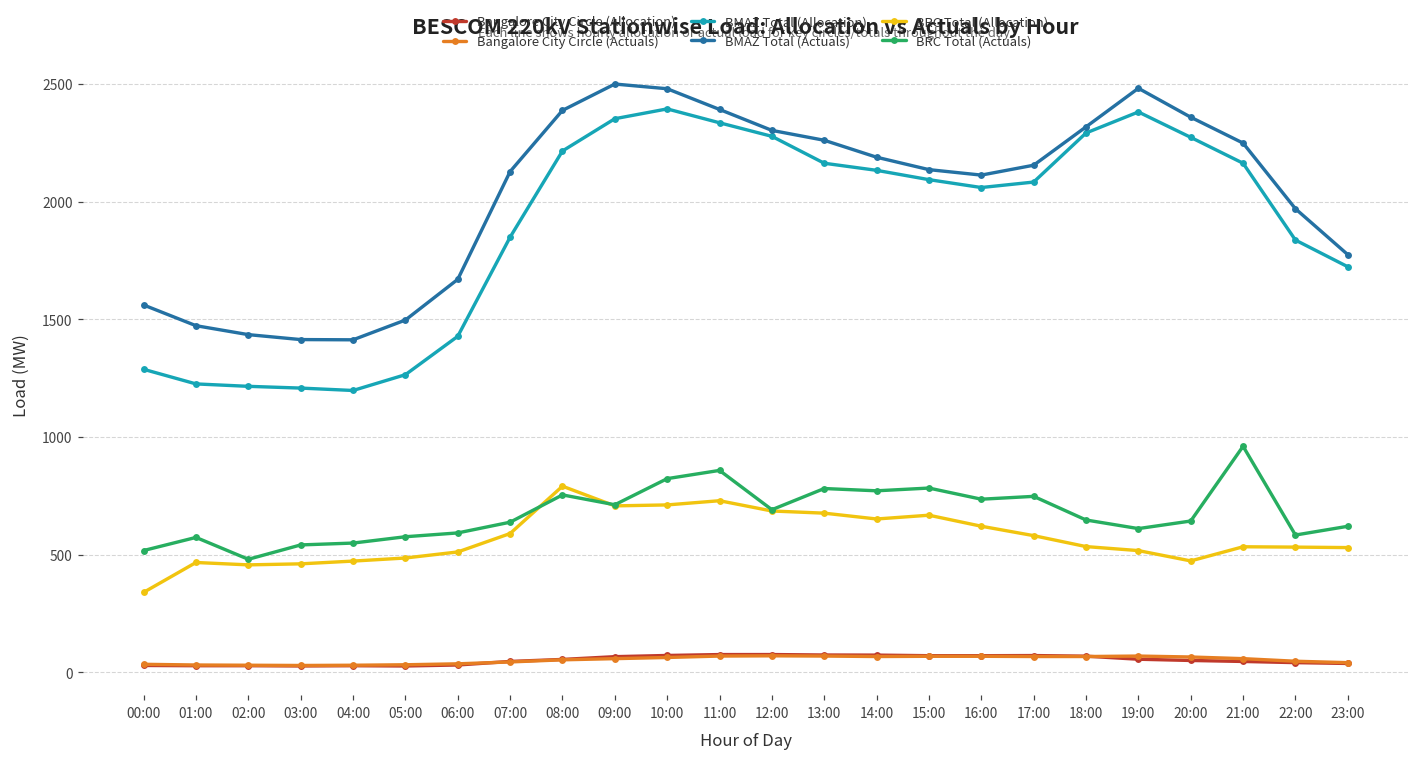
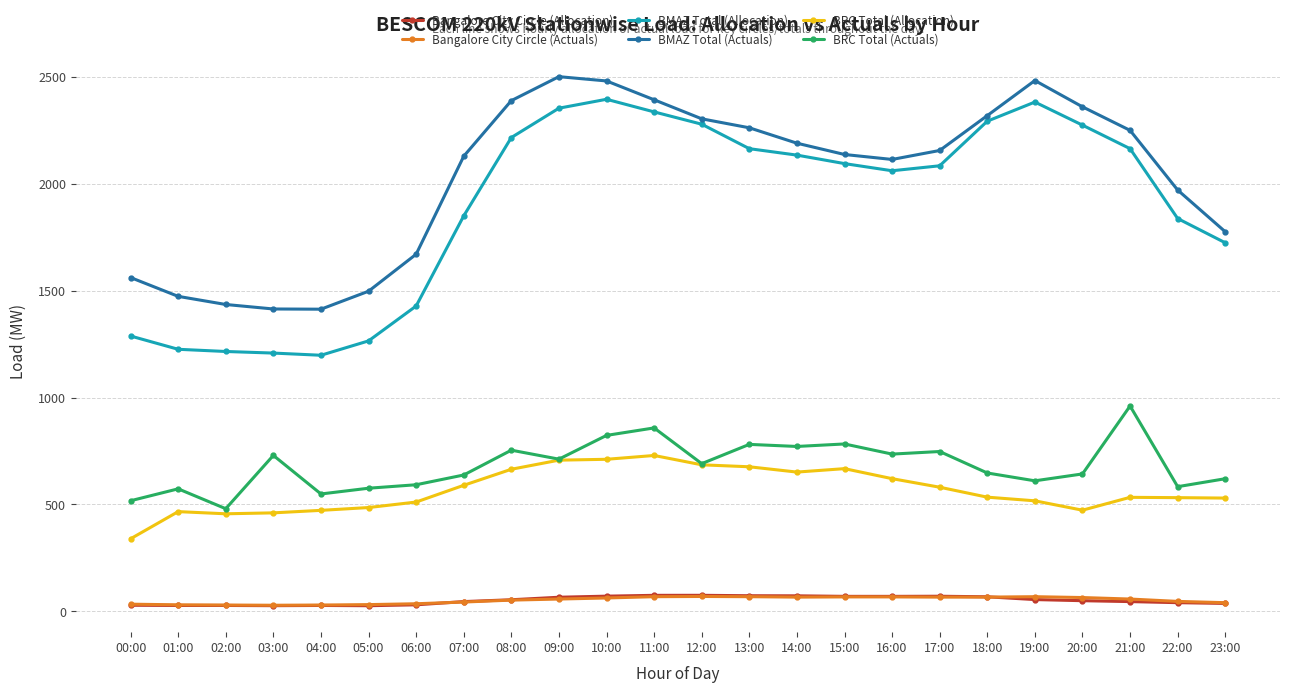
  {
    "Bangalore City Circle (Allocation)": {
      "19:00": 60,
      "20:00": 50
    },
    "Bangalore City Circle (Actuals)": {
      "19:00": 70,
      "20:00": 70
    },
    "BRC Total (Allocation)": {
      "00:00": 340,
      "01:00": 470,
      "02:00": 460,
      "03:00": 460,
      "04:00": 470,
      "05:00": 490,
      "06:00": 510,
      "07:00": 590,
-     "08:00": 790,
+     "08:00": 660,
      "10:00": 710,
      "11:00": 730,
      "13:00": 680,
      "14:00": 650,
      "15:00": 670,
      "16:00": 620,
      "17:00": 580,
      "18:00": 530,
      "19:00": 520,
      "20:00": 470,
      "21:00": 530,
      "22:00": 530,
      "23:00": 530
    },
    "BRC Total (Actuals)": {
      "00:00": 520,
      "01:00": 570,
      "02:00": 480,
-     "03:00": 540,
+     "03:00": 730,
      "04:00": 550,
      "05:00": 580,
      "06:00": 590,
      "07:00": 640,
      "08:00": 750,
      "10:00": 820,
      "11:00": 860,
      "13:00": 780,
      "14:00": 770,
      "15:00": 780,
      "16:00": 740,
      "17:00": 750,
      "18:00": 650,
      "19:00": 610,
      "20:00": 640,
      "21:00": 960,
      "22:00": 580,
      "23:00": 620
    }
  }
